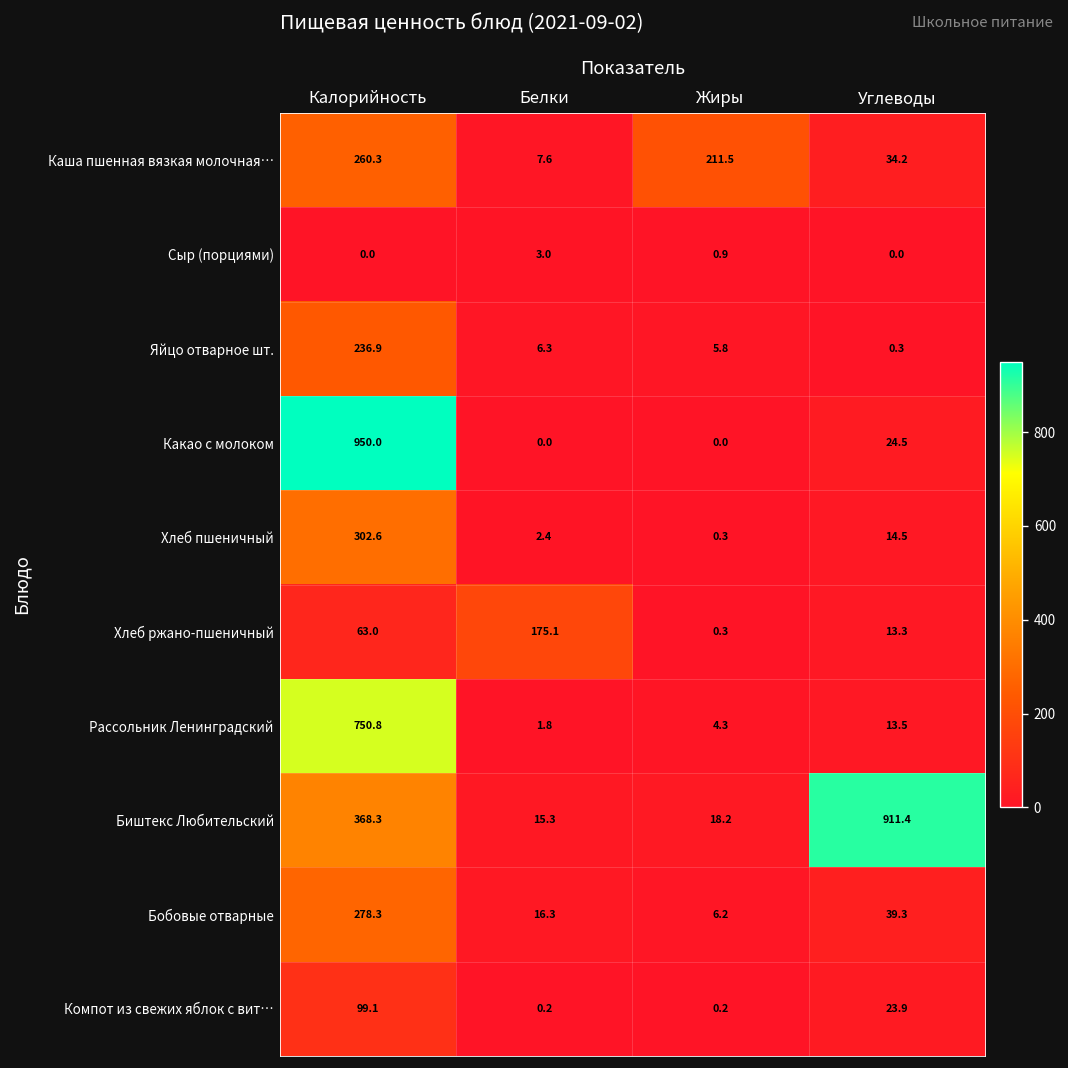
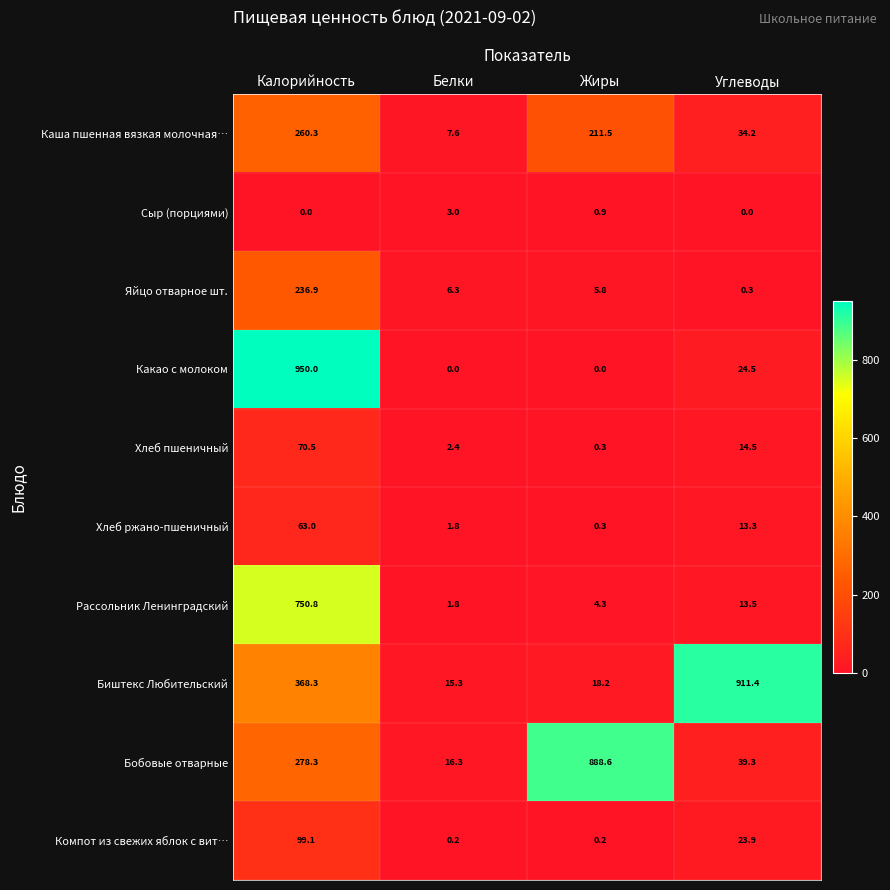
  {
    "Каша пшенная вязкая молочная…": {
      "Калорийность": 260.3,
      "Белки": 7.6,
      "Жиры": 211.5,
      "Углеводы": 34.2
    },
    "Сыр (порциями)": {
      "Калорийность": 0.0,
      "Белки": 3.0,
      "Жиры": 0.9,
      "Углеводы": 0.0
    },
    "Яйцо отварное шт.": {
      "Калорийность": 236.9,
      "Белки": 6.3,
      "Жиры": 5.8,
      "Углеводы": 0.3
    },
    "Какао с молоком": {
      "Калорийность": 950.0,
      "Белки": 0.0,
      "Жиры": 0.0,
      "Углеводы": 24.5
    },
    "Хлеб пшеничный": {
-     "Калорийность": 302.6,
+     "Калорийность": 70.5,
      "Белки": 2.4,
      "Жиры": 0.3,
      "Углеводы": 14.5
    },
    "Хлеб ржано-пшеничный": {
      "Калорийность": 63.0,
-     "Белки": 175.1,
+     "Белки": 1.8,
      "Жиры": 0.3,
      "Углеводы": 13.3
    },
    "Рассольник Ленинградский": {
      "Калорийность": 750.8,
      "Белки": 1.8,
      "Жиры": 4.3,
      "Углеводы": 13.5
    },
    "Биштекс Любительский": {
      "Калорийность": 368.3,
      "Белки": 15.3,
      "Жиры": 18.2,
      "Углеводы": 911.4
    },
    "Бобовые отварные": {
      "Калорийность": 278.3,
      "Белки": 16.3,
-     "Жиры": 6.2,
+     "Жиры": 888.6,
      "Углеводы": 39.3
    },
    "Компот из свежих яблок с вит…": {
      "Калорийность": 99.1,
      "Белки": 0.2,
      "Жиры": 0.2,
      "Углеводы": 23.9
    }
  }
